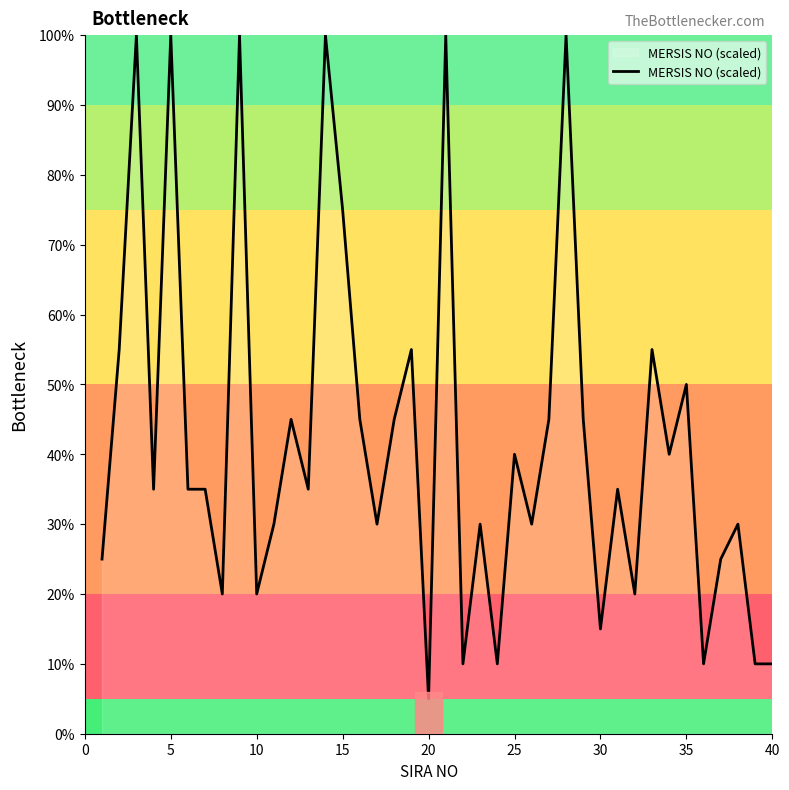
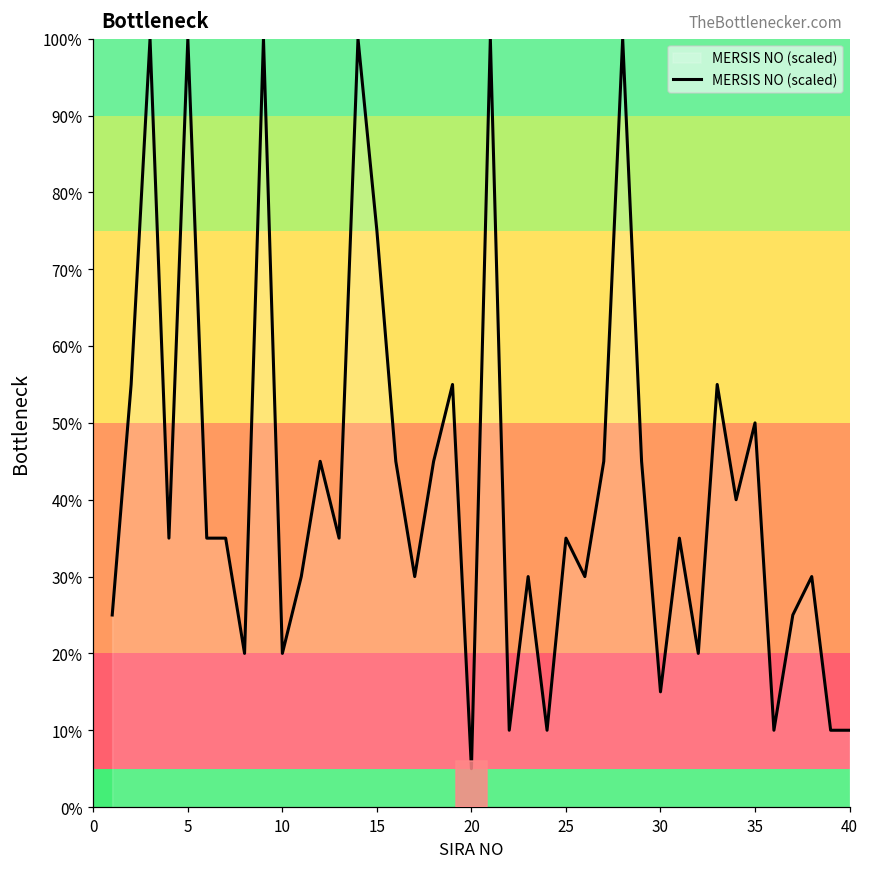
  {
    "5": "100%",
    "10": "20%",
    "15": "75%",
-   "25": "40%",
+   "25": "35%",
    "30": "15%",
    "35": "50%",
    "40": "10%"
  }
